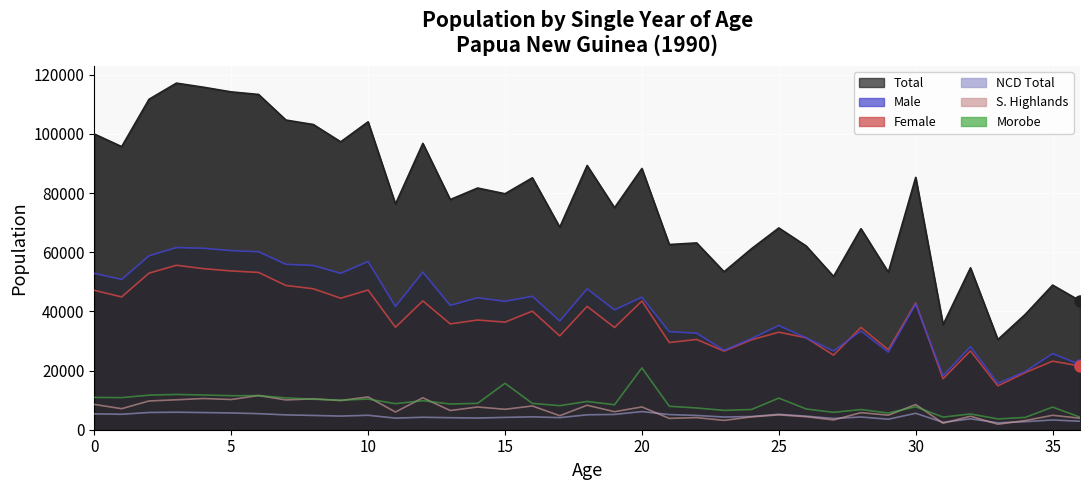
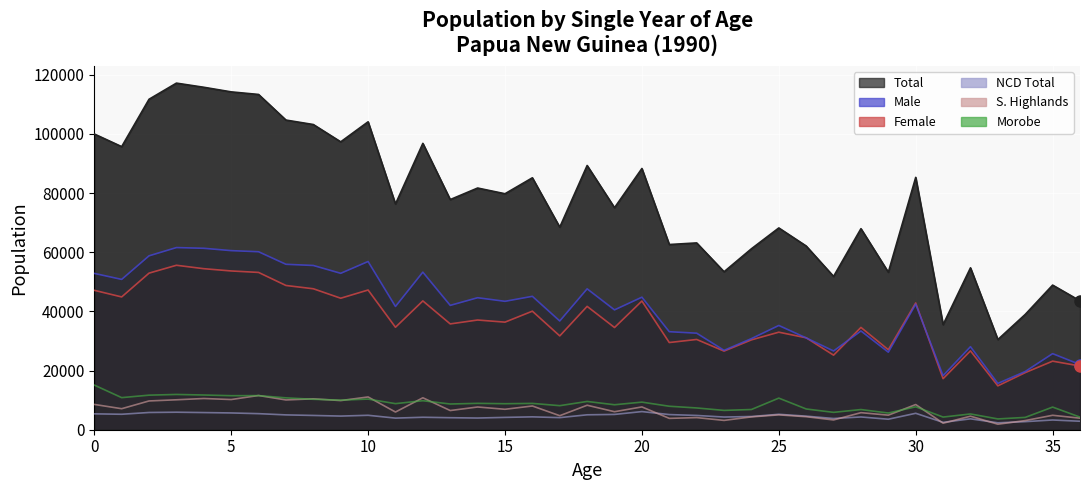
  {
    "Morobe": {
-     "0": 11000,
+     "0": 15000,
      "5": 11000,
-     "15": 16000,
-     "20": 21000,
+     "15": 9000,
+     "20": 9000,
      "25": 11000,
      "35": 8000
    }
  }
